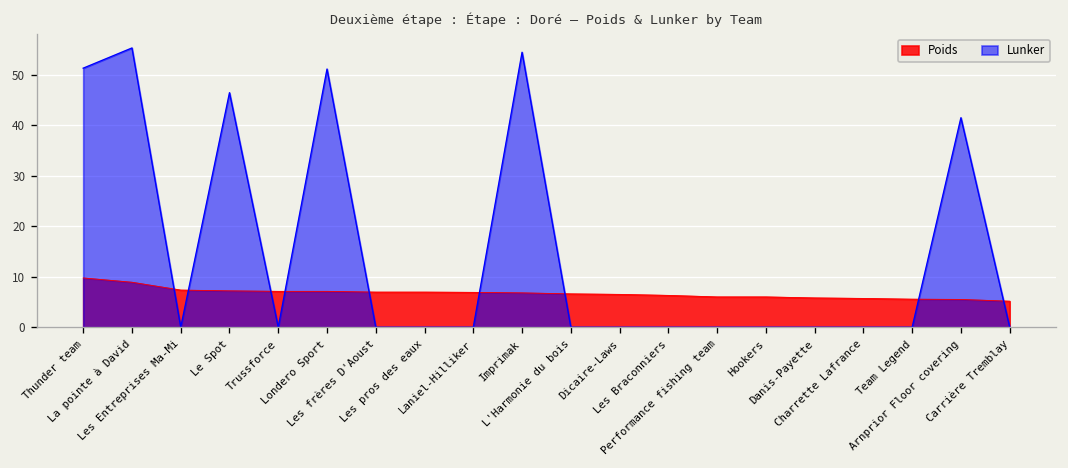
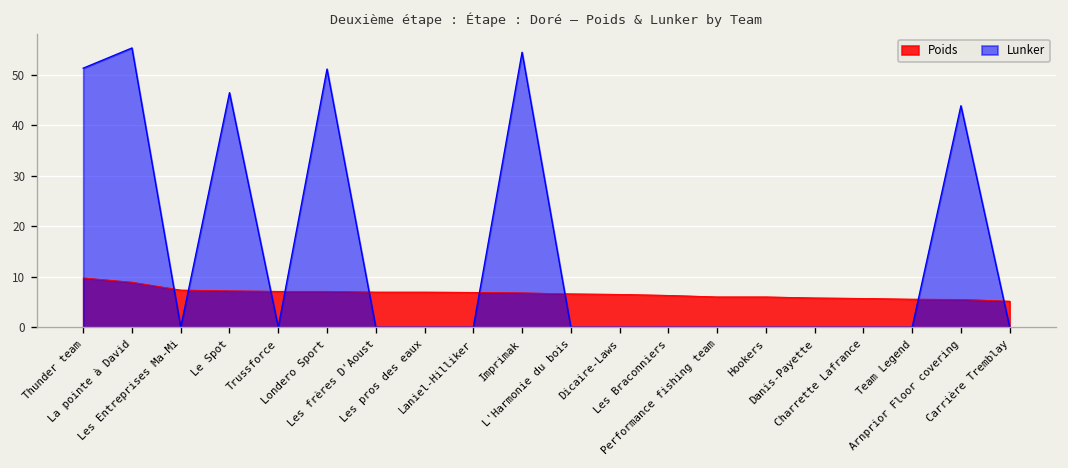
  {
    "Poids": {
      "Thunder team": 10,
      "La pointe à David": 9,
      "Les Entreprises Ma-Mi": 7,
      "Le Spot": 7,
      "Trussforce": 7,
      "Londero Sport": 7,
      "Les frères D'Aoust": 7,
      "Les pros des eaux": 7,
      "Laniel-Hilliker": 7,
      "Imprimak": 7,
      "L'Harmonie du bois": 7,
      "Dicaire-Laws": 7,
      "Les Braconniers": 6,
      "Performance fishing team": 6,
      "Hookers": 6,
      "Danis-Payette": 6,
      "Charrette Lafrance": 6,
      "Team Legend": 6,
      "Arnprior Floor covering": 6,
      "Carrière Tremblay": 5
    },
    "Lunker": {
      "Thunder team": 51,
      "La pointe à David": 55,
      "Les Entreprises Ma-Mi": 0,
      "Le Spot": 46,
      "Trussforce": 0,
      "Londero Sport": 51,
      "Les frères D'Aoust": 0,
      "Les pros des eaux": 0,
      "Laniel-Hilliker": 0,
      "Imprimak": 54,
      "L'Harmonie du bois": 0,
      "Dicaire-Laws": 0,
      "Les Braconniers": 0,
      "Performance fishing team": 0,
      "Hookers": 0,
      "Danis-Payette": 0,
      "Charrette Lafrance": 0,
      "Team Legend": 0,
-     "Arnprior Floor covering": 41,
+     "Arnprior Floor covering": 44,
      "Carrière Tremblay": 0
    }
  }
